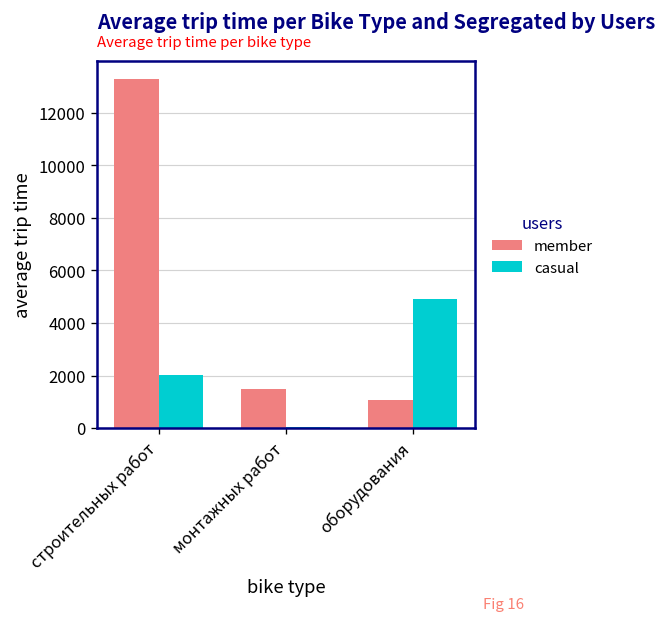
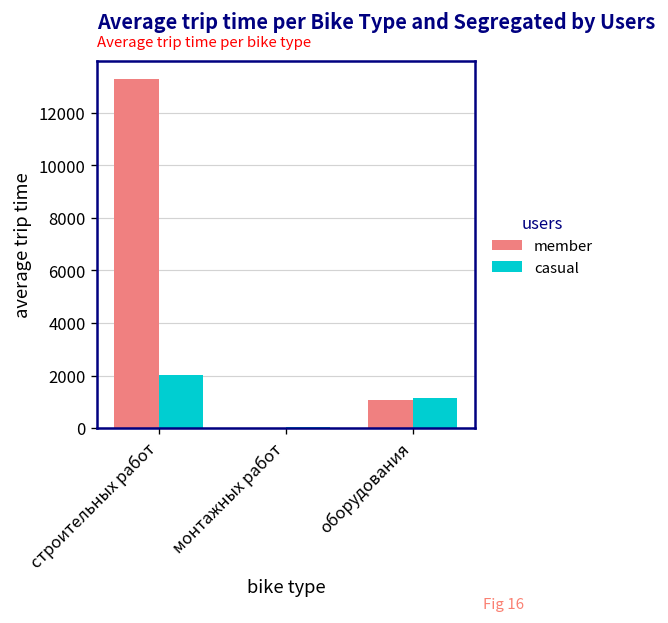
  {
    "member": {
      "строительных работ": 13300,
-     "монтажных работ": 1500,
+     "монтажных работ": 0,
      "оборудования": 1100
    },
    "casual": {
      "строительных работ": 2000,
-     "оборудования": 4900
+     "оборудования": 1100
    }
  }
